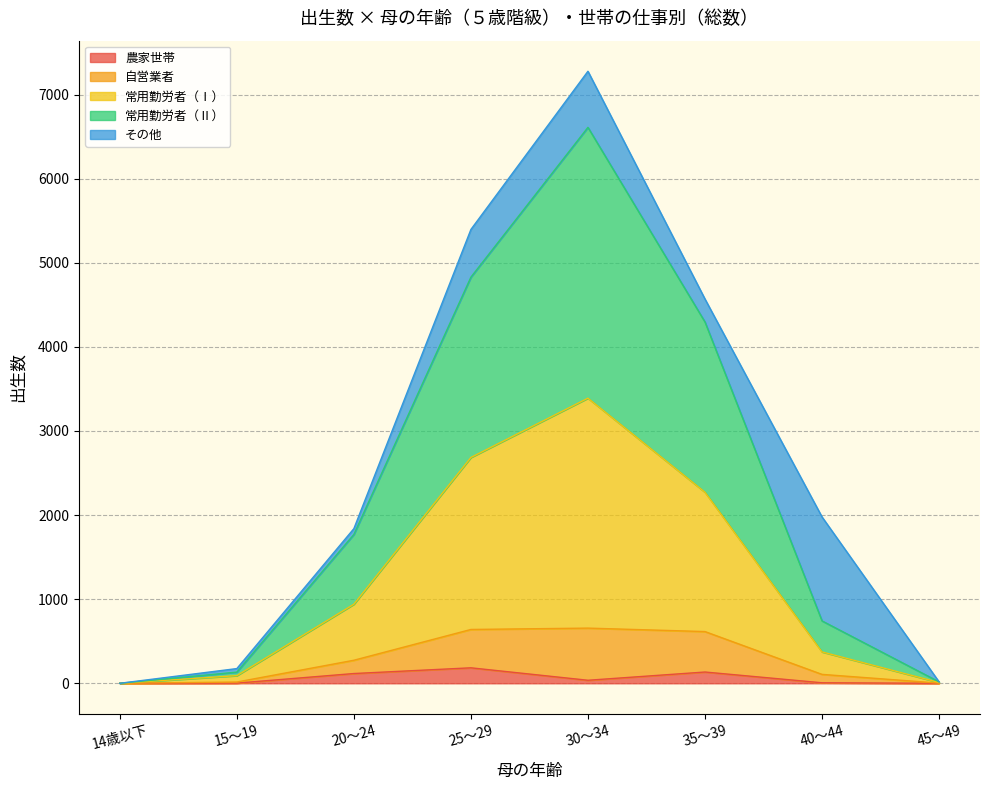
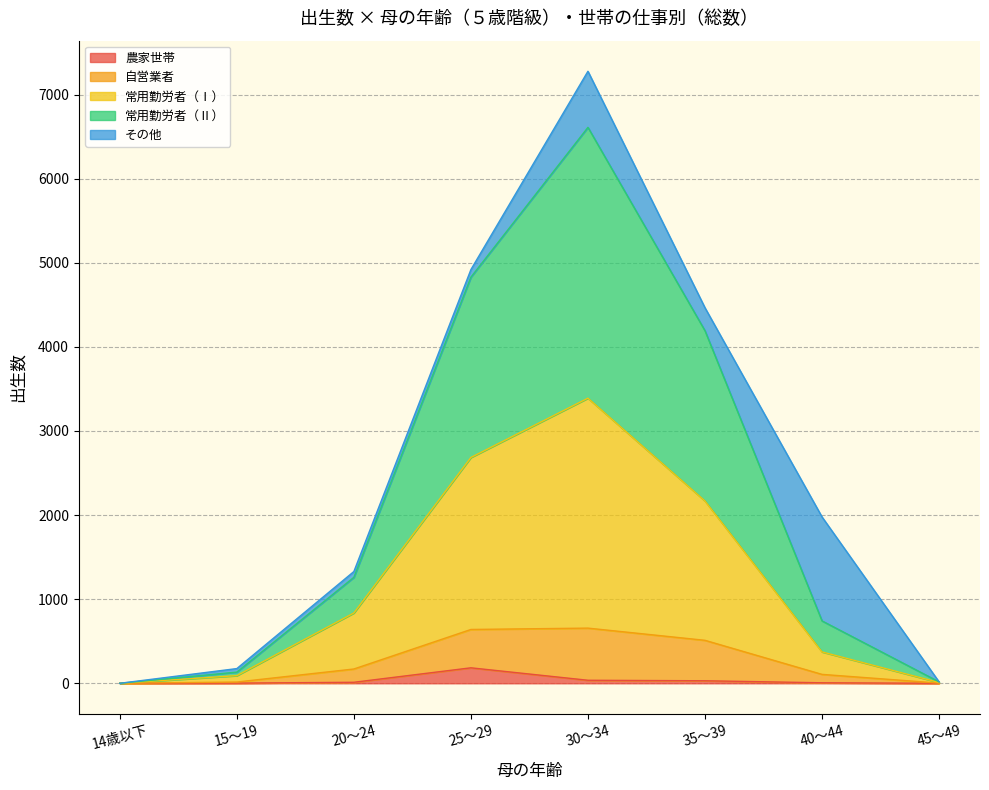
  {
    "農家世帯": {
-     "20～24": 100,
+     "20～24": 0,
      "25～29": 200,
      "30～34": 0,
-     "35～39": 100,
+     "35～39": 0,
      "40～44": 0
    },
    "常用勤労者（Ⅱ）": {
      "15～19": 0,
-     "20～24": 800,
+     "20～24": 400,
      "25～29": 2100,
      "30～34": 3200,
      "35～39": 2000,
      "40～44": 400
    },
    "その他": {
      "15～19": 0,
      "20～24": 100,
-     "25～29": 600,
+     "25～29": 100,
      "30～34": 700,
      "35～39": 300,
      "40～44": 1200
    }
  }
